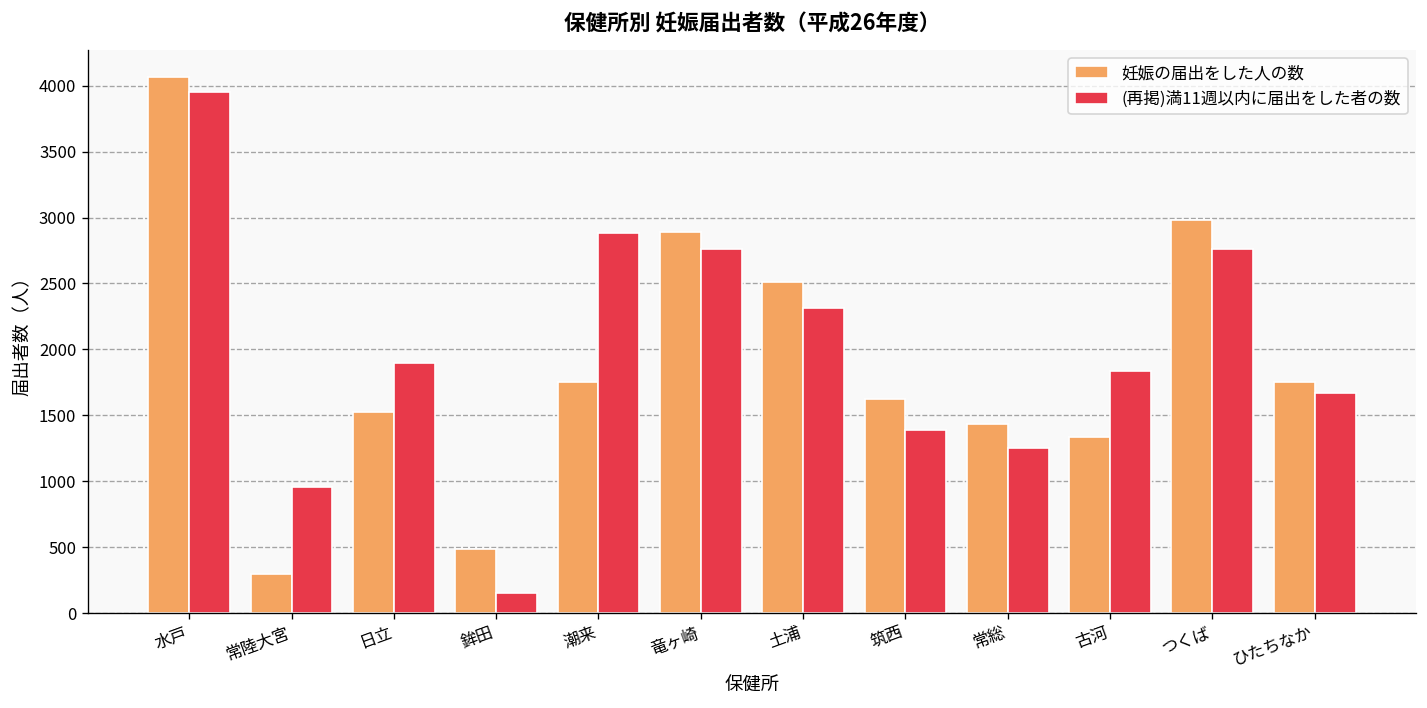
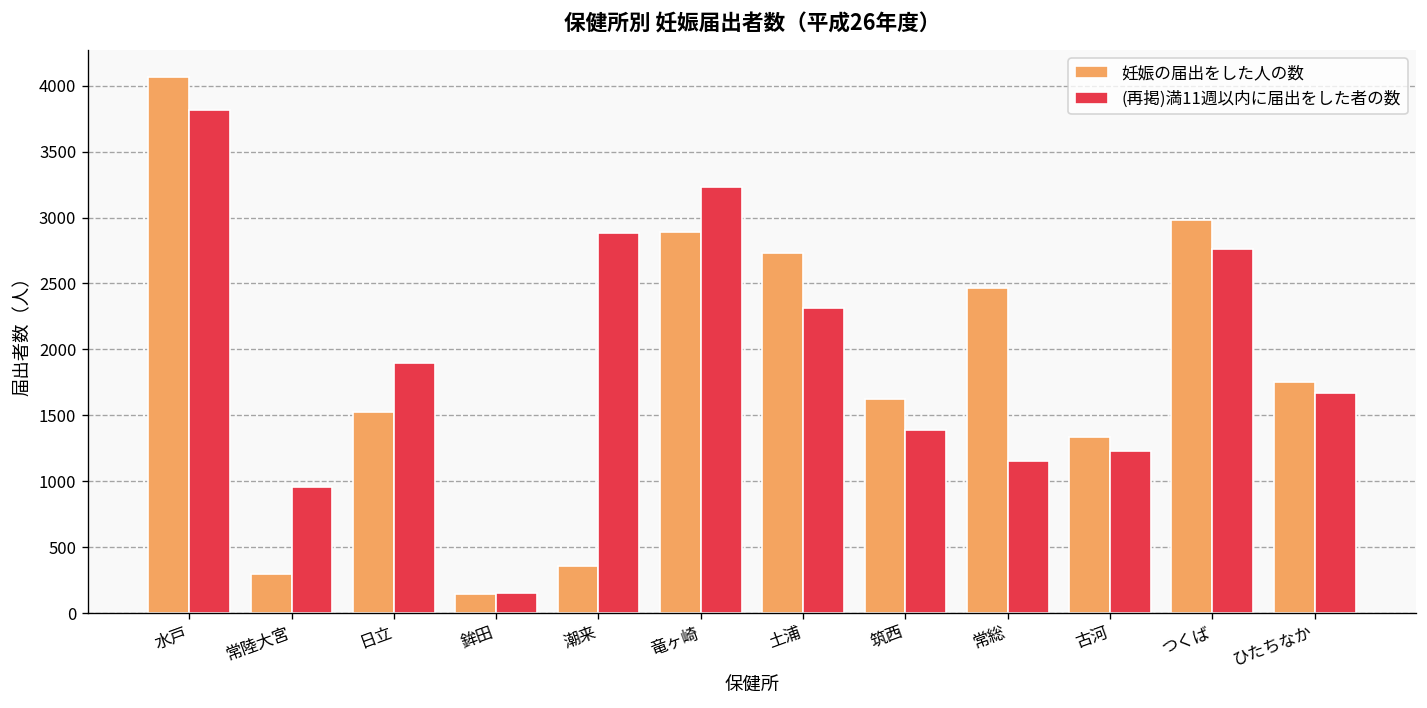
  {
    "妊娠の届出をした人の数": {
      "水戸": 4070,
      "常陸大宮": 300,
      "日立": 1530,
-     "鉾田": 480,
-     "潮来": 1750,
+     "鉾田": 150,
+     "潮来": 360,
      "竜ヶ崎": 2890,
-     "土浦": 2510,
+     "土浦": 2730,
      "筑西": 1630,
-     "常総": 1430,
+     "常総": 2460,
      "古河": 1340,
      "つくば": 2980,
      "ひたちなか": 1760
    },
    "(再掲)満11週以内に届出をした者の数": {
-     "水戸": 3960,
+     "水戸": 3820,
      "常陸大宮": 960,
      "日立": 1890,
      "鉾田": 150,
      "潮来": 2890,
-     "竜ヶ崎": 2760,
+     "竜ヶ崎": 3230,
      "土浦": 2320,
      "筑西": 1390,
-     "常総": 1250,
-     "古河": 1830,
+     "常総": 1150,
+     "古河": 1230,
      "つくば": 2760,
      "ひたちなか": 1670
    }
  }
